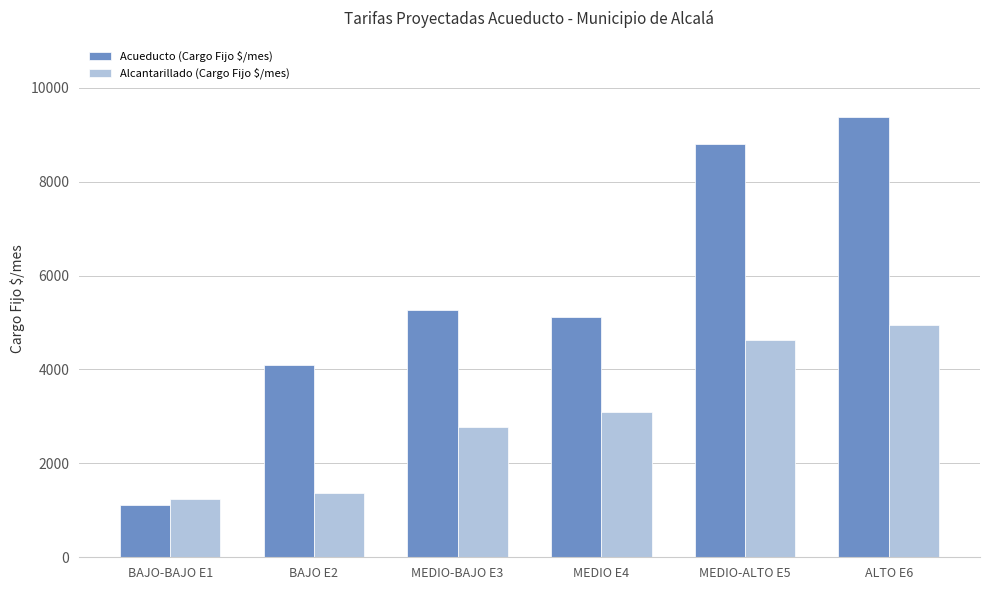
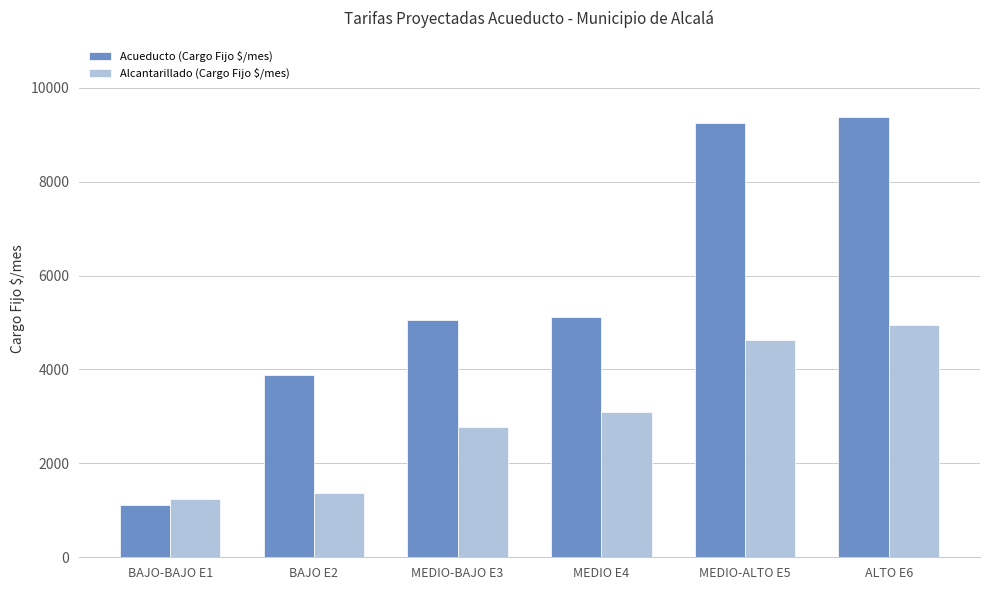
  {
    "Acueducto (Cargo Fijo $/mes)": {
      "BAJO-BAJO E1": 1100,
-     "BAJO E2": 4100,
-     "MEDIO-BAJO E3": 5300,
+     "BAJO E2": 3900,
+     "MEDIO-BAJO E3": 5100,
      "MEDIO E4": 5100,
-     "MEDIO-ALTO E5": 8800,
+     "MEDIO-ALTO E5": 9200,
      "ALTO E6": 9400
    },
    "Alcantarillado (Cargo Fijo $/mes)": {
      "BAJO-BAJO E1": 1200,
      "BAJO E2": 1400,
      "MEDIO-BAJO E3": 2800,
      "MEDIO E4": 3100,
      "MEDIO-ALTO E5": 4600,
      "ALTO E6": 4900
    }
  }
